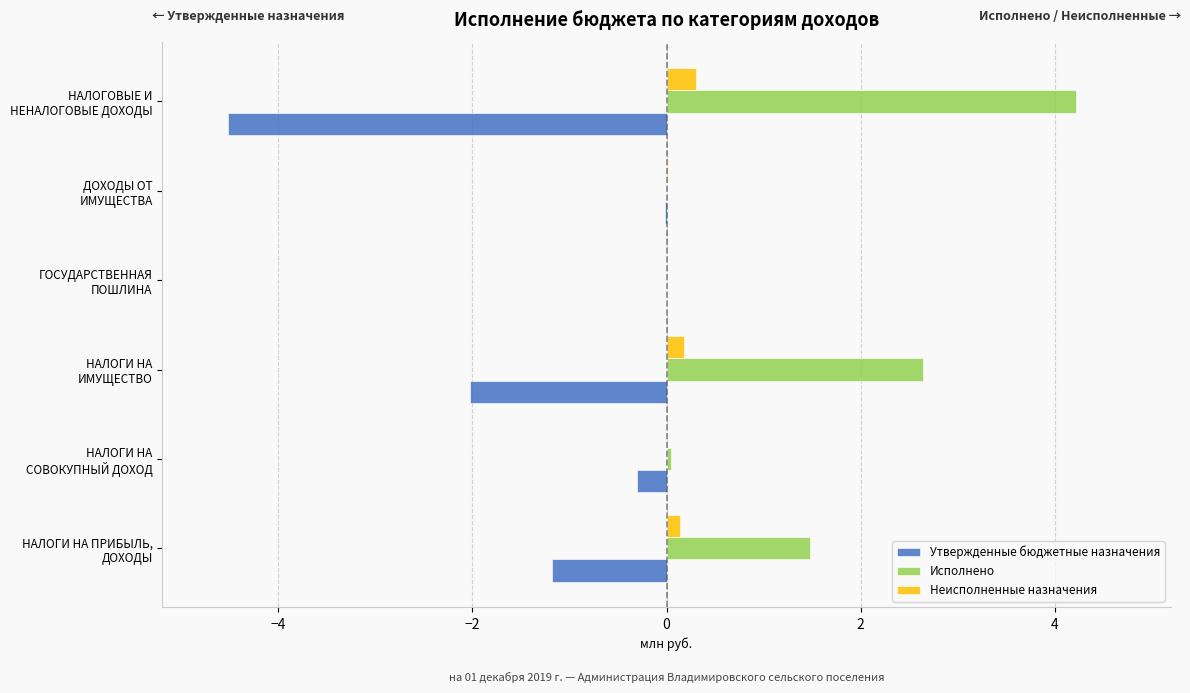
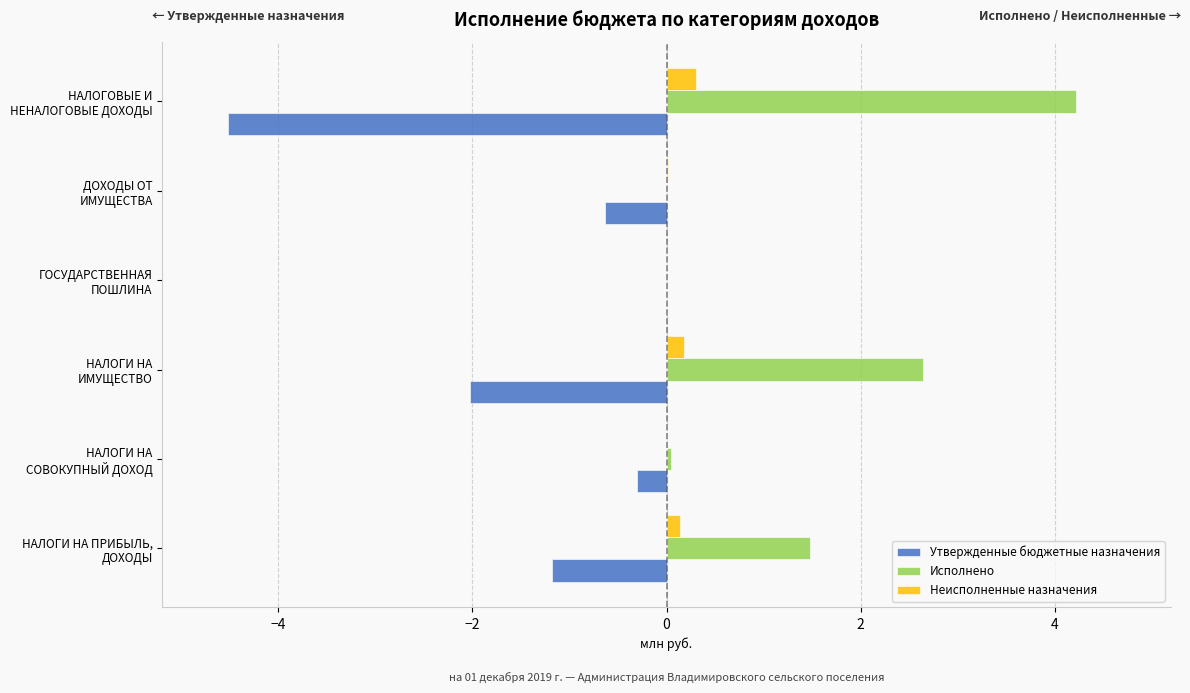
  {
    "Утвержденные бюджетные назначения": {
      "НАЛОГОВЫЕ И НЕНАЛОГОВЫЕ ДОХОДЫ": -4.5,
-     "ДОХОДЫ ОТ ИМУЩЕСТВА": 0.0,
+     "ДОХОДЫ ОТ ИМУЩЕСТВА": -0.6,
      "НАЛОГИ НА ИМУЩЕСТВО": -2.0,
      "НАЛОГИ НА СОВОКУПНЫЙ ДОХОД": -0.3,
      "НАЛОГИ НА ПРИБЫЛЬ, ДОХОДЫ": -1.2
    },
    "Исполнено": {
      "НАЛОГОВЫЕ И НЕНАЛОГОВЫЕ ДОХОДЫ": 4.2,
      "ДОХОДЫ ОТ ИМУЩЕСТВА": 0.0,
      "ГОСУДАРСТВЕННАЯ ПОШЛИНА": 0.0,
      "НАЛОГИ НА ИМУЩЕСТВО": 2.6,
      "НАЛОГИ НА СОВОКУПНЫЙ ДОХОД": 0.0,
      "НАЛОГИ НА ПРИБЫЛЬ, ДОХОДЫ": 1.5
    },
    "Неисполненные назначения": {
      "НАЛОГОВЫЕ И НЕНАЛОГОВЫЕ ДОХОДЫ": 0.3,
      "НАЛОГИ НА ИМУЩЕСТВО": 0.2,
      "НАЛОГИ НА СОВОКУПНЫЙ ДОХОД": 0.0,
      "НАЛОГИ НА ПРИБЫЛЬ, ДОХОДЫ": 0.1
    }
  }
